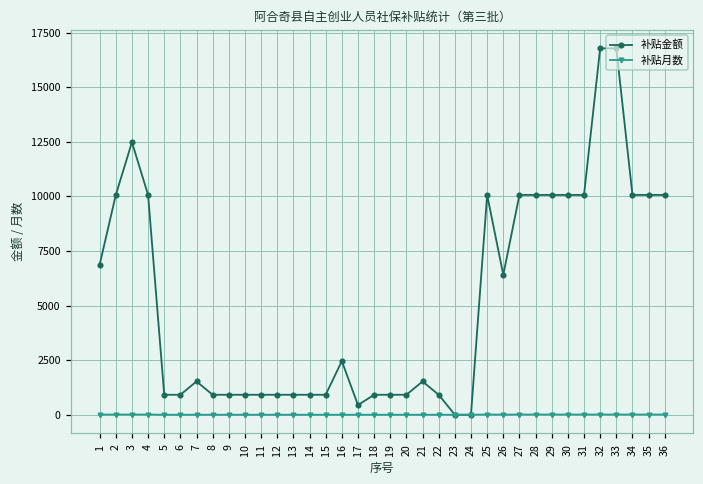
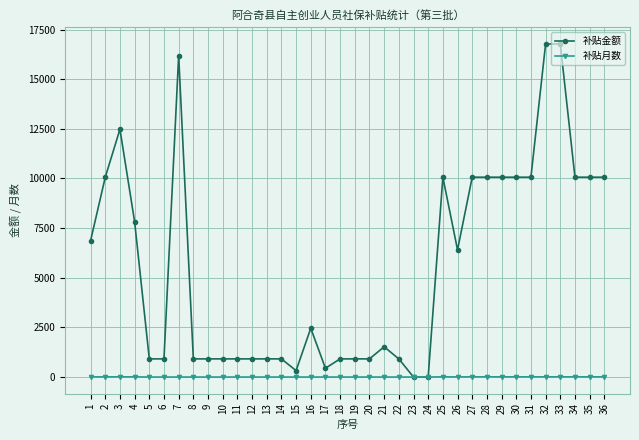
  {
    "补贴金额": {
      "1": 6900,
      "2": 10100,
      "3": 12500,
-     "4": 10100,
+     "4": 7800,
      "5": 900,
      "6": 900,
-     "7": 1500,
+     "7": 16200,
      "8": 900,
      "9": 900,
      "10": 900,
      "11": 900,
      "12": 900,
      "13": 900,
      "14": 900,
-     "15": 900,
+     "15": 300,
      "16": 2500,
      "17": 400,
      "18": 900,
      "19": 900,
      "20": 900,
      "21": 1500,
      "22": 900,
      "25": 10100,
      "26": 6400,
      "27": 10100,
      "28": 10100,
      "29": 10100,
      "30": 10100,
      "31": 10100,
      "32": 16800,
      "34": 10100,
      "35": 10100,
      "36": 10100
    },
    "补贴月数": {
      "1": 0,
      "2": 0,
      "3": 0,
      "4": 0,
      "5": 0,
      "6": 0,
      "7": 0,
      "8": 0,
      "9": 0,
      "10": 0,
      "11": 0,
      "12": 0,
      "13": 0,
      "14": 0,
      "15": 0,
      "16": 0,
      "17": 0,
      "18": 0,
      "19": 0,
      "20": 0,
      "21": 0,
      "22": 0,
      "25": 0,
      "26": 0,
      "27": 0,
      "28": 0,
      "29": 0,
      "30": 0,
      "31": 0,
      "32": 0,
      "33": 0,
      "34": 0,
      "35": 0,
      "36": 0
    }
  }
